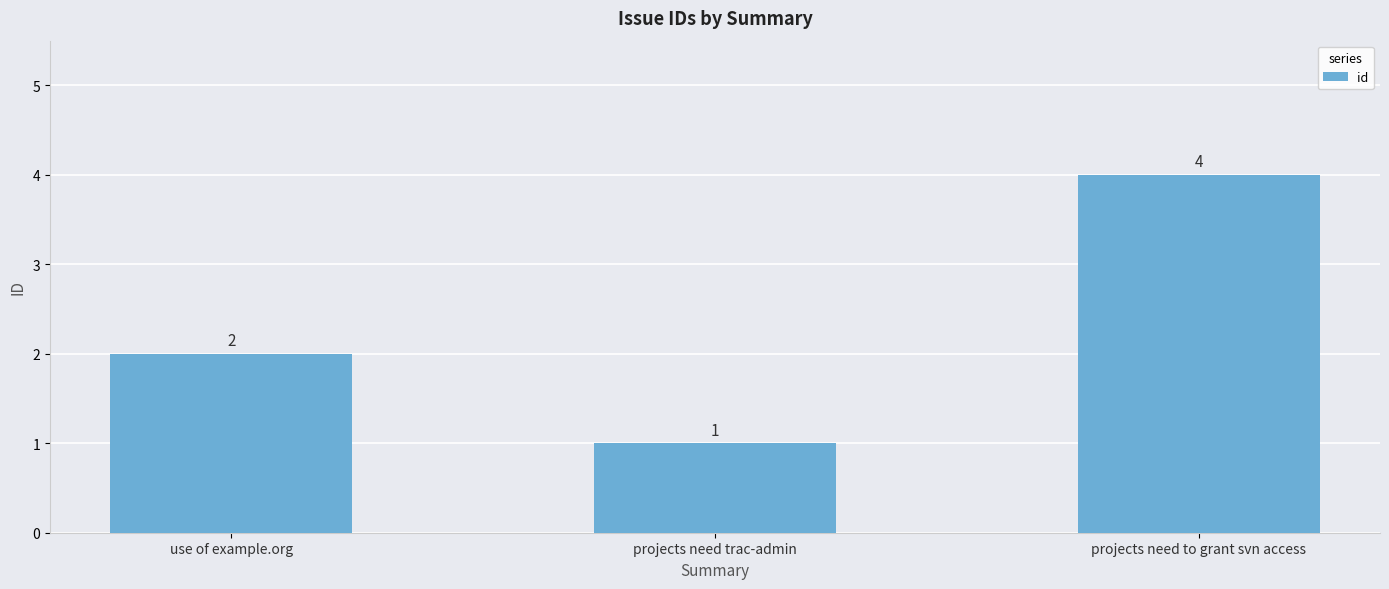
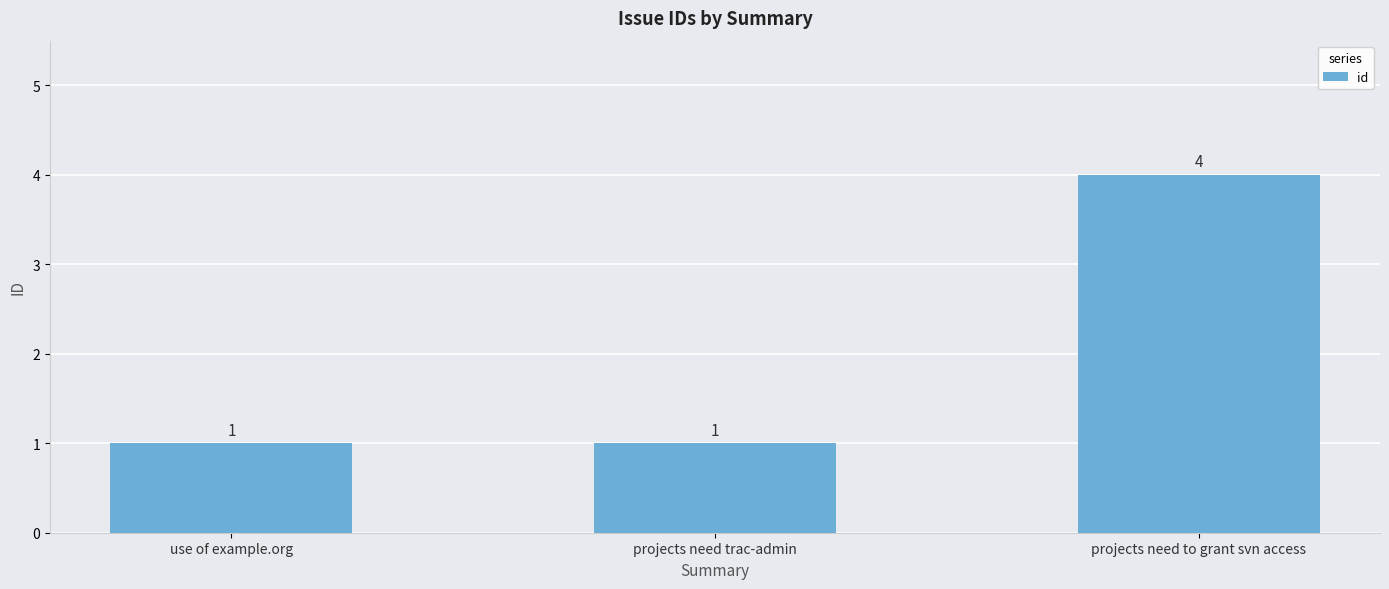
  {
-   "use of example.org": 2,
+   "use of example.org": 1,
    "projects need trac-admin": 1,
    "projects need to grant svn access": 4
  }
